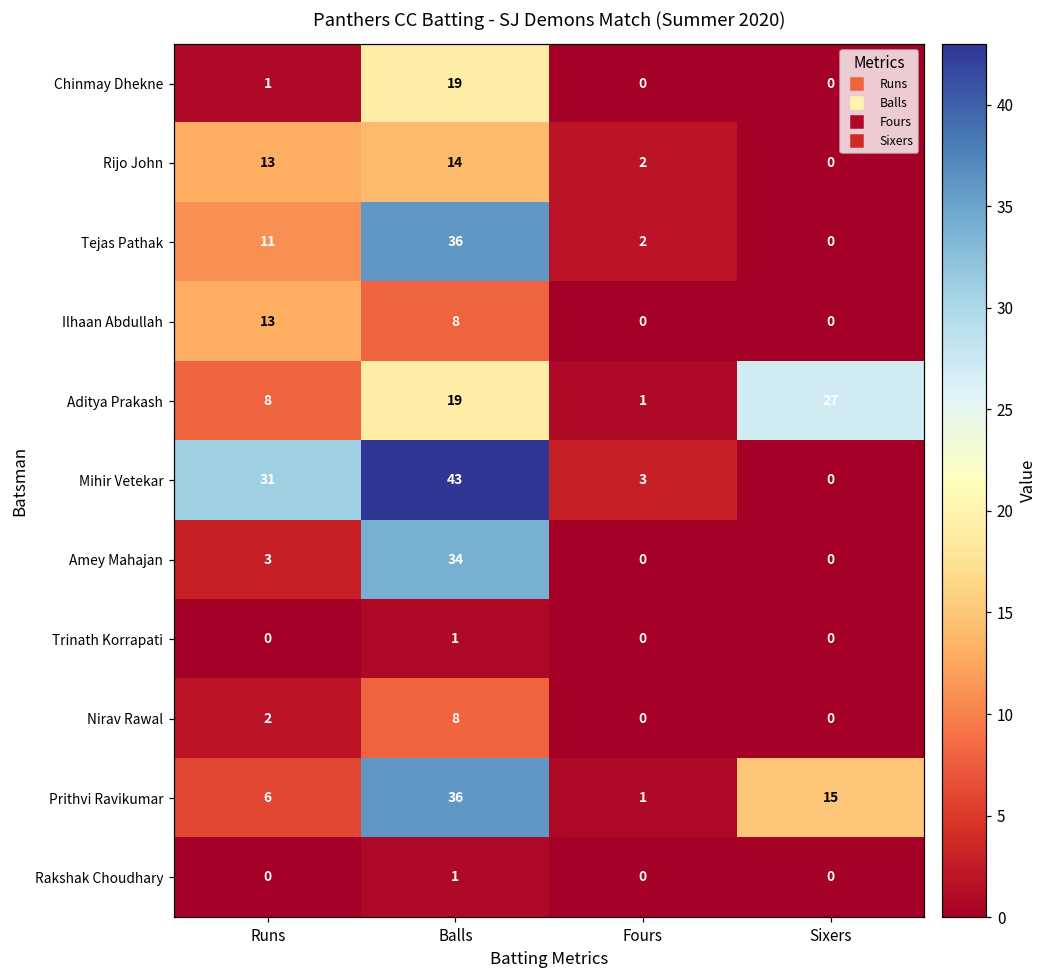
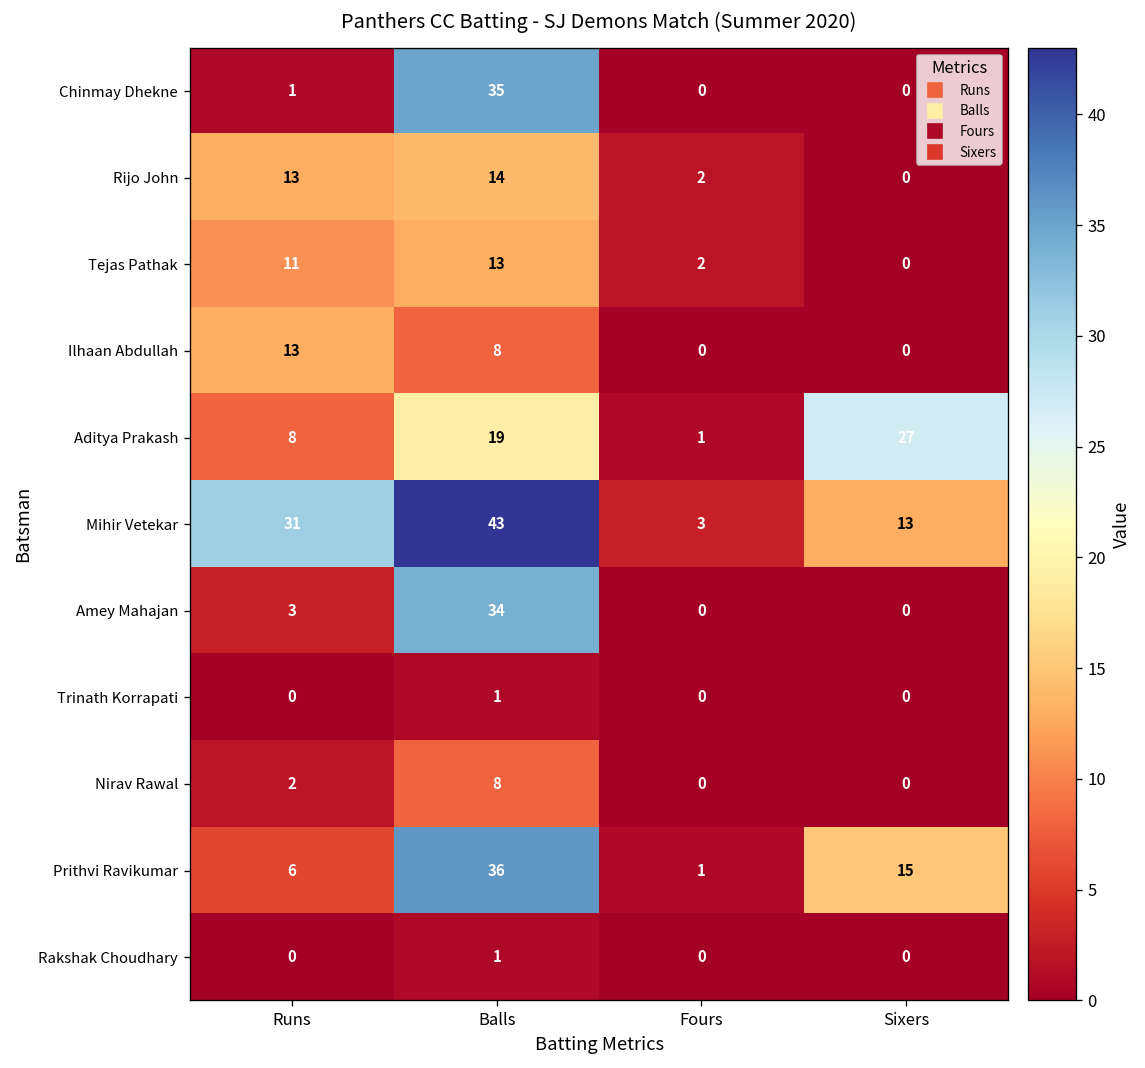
  {
    "Chinmay Dhekne": {
      "Runs": 1,
-     "Balls": 19,
+     "Balls": 35,
      "Fours": 0,
      "Sixers": 0
    },
    "Rijo John": {
      "Runs": 13,
      "Balls": 14,
      "Fours": 2,
      "Sixers": 0
    },
    "Tejas Pathak": {
      "Runs": 11,
-     "Balls": 36,
+     "Balls": 13,
      "Fours": 2,
      "Sixers": 0
    },
    "Ilhaan Abdullah": {
      "Runs": 13,
      "Balls": 8,
      "Fours": 0,
      "Sixers": 0
    },
    "Aditya Prakash": {
      "Runs": 8,
      "Balls": 19,
      "Fours": 1
    },
    "Mihir Vetekar": {
      "Runs": 31,
      "Balls": 43,
      "Fours": 3,
-     "Sixers": 0
+     "Sixers": 13
    },
    "Amey Mahajan": {
      "Runs": 3,
      "Balls": 34,
      "Fours": 0,
      "Sixers": 0
    },
    "Trinath Korrapati": {
      "Runs": 0,
      "Balls": 1,
      "Fours": 0,
      "Sixers": 0
    },
    "Nirav Rawal": {
      "Runs": 2,
      "Balls": 8,
      "Fours": 0,
      "Sixers": 0
    },
    "Prithvi Ravikumar": {
      "Runs": 6,
      "Balls": 36,
      "Fours": 1,
      "Sixers": 15
    },
    "Rakshak Choudhary": {
      "Runs": 0,
      "Balls": 1,
      "Fours": 0,
      "Sixers": 0
    }
  }
